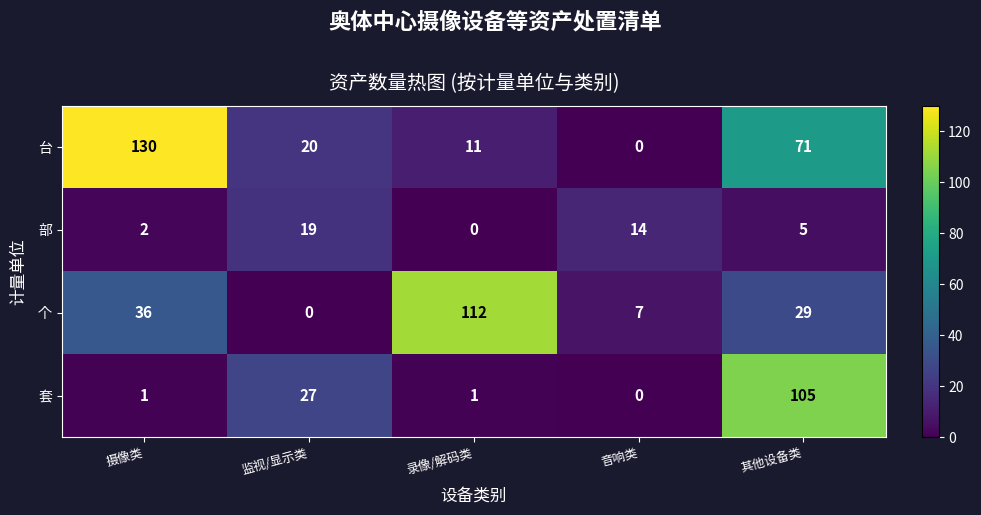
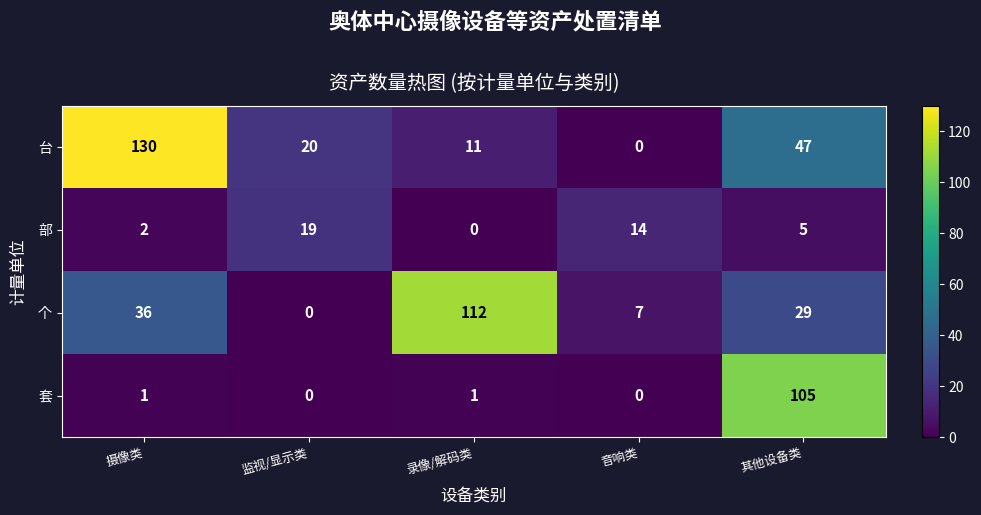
  {
    "台": {
      "摄像类": 130,
      "监视/显示类": 20,
      "录像/解码类": 11,
      "音响类": 0,
-     "其他设备类": 71
+     "其他设备类": 47
    },
    "部": {
      "摄像类": 2,
      "监视/显示类": 19,
      "录像/解码类": 0,
      "音响类": 14,
      "其他设备类": 5
    },
    "个": {
      "摄像类": 36,
      "监视/显示类": 0,
      "录像/解码类": 112,
      "音响类": 7,
      "其他设备类": 29
    },
    "套": {
      "摄像类": 1,
-     "监视/显示类": 27,
+     "监视/显示类": 0,
      "录像/解码类": 1,
      "音响类": 0,
      "其他设备类": 105
    }
  }
